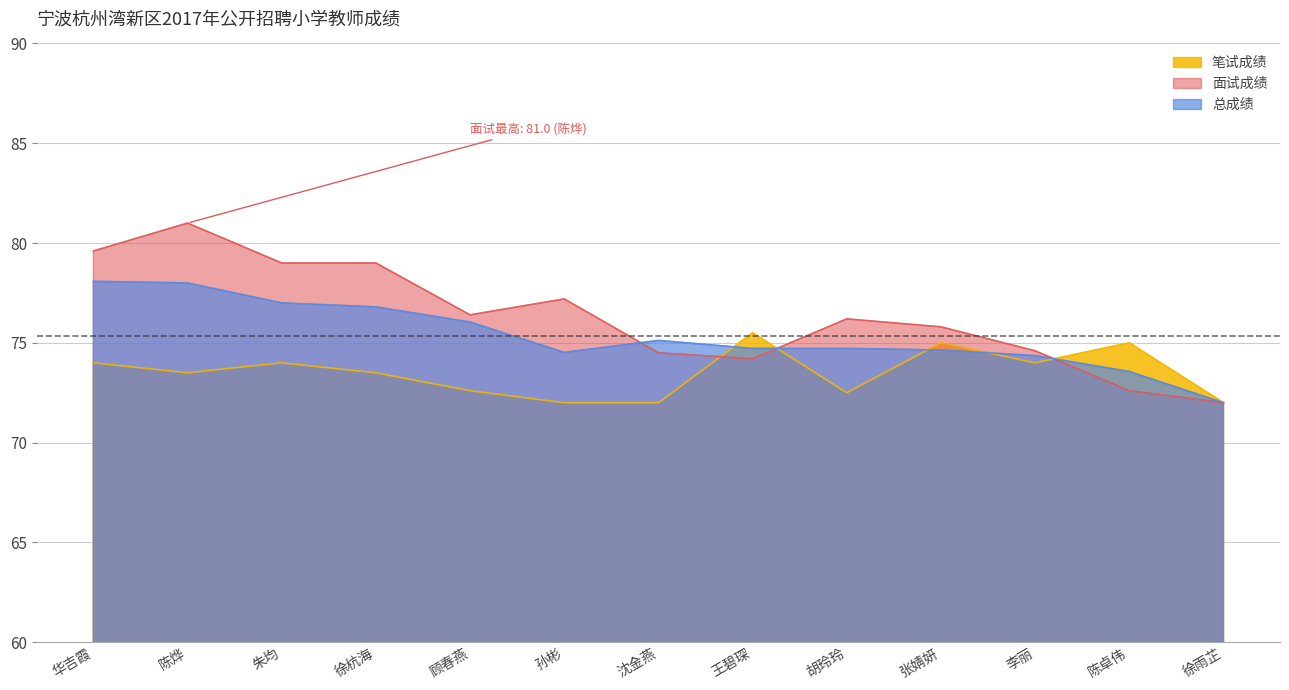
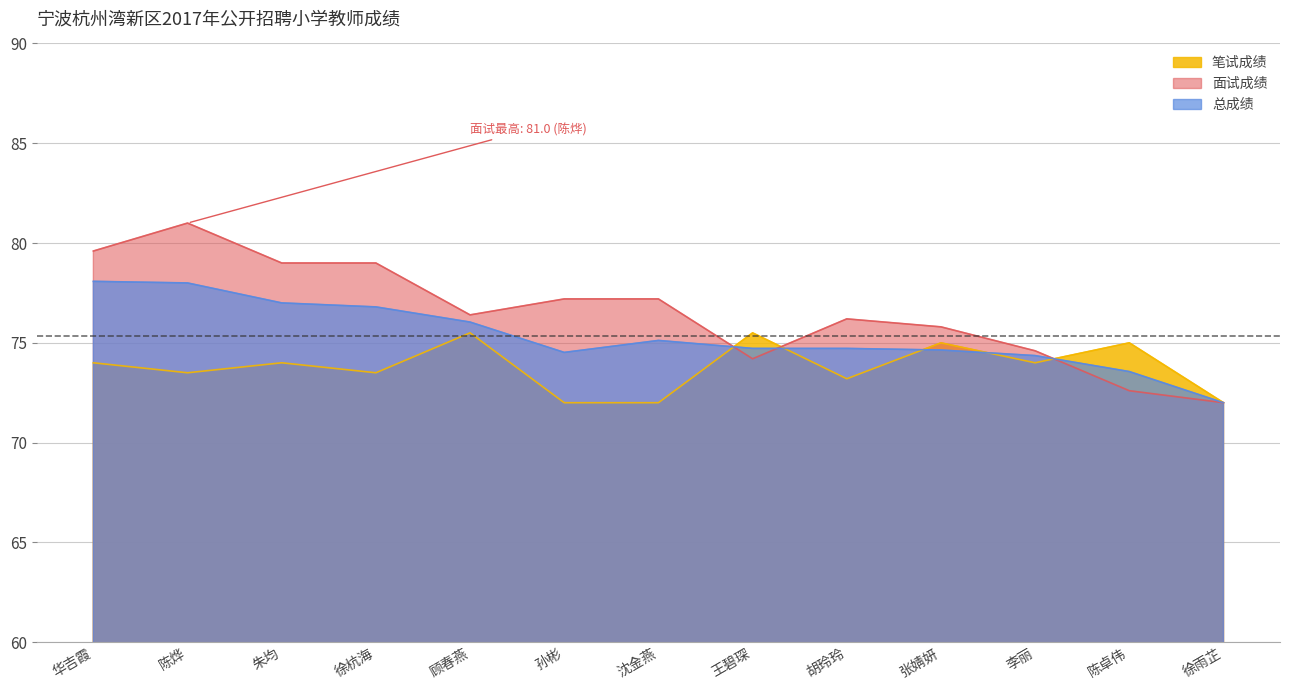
  {
    "笔试成绩": {
      "华吉霞": 74.0,
      "陈烨": 73.5,
      "朱均": 74.0,
      "徐杭海": 73.5,
-     "顾春燕": 72.6,
+     "顾春燕": 75.5,
      "孙彬": 72.0,
      "沈金燕": 72.0,
      "王碧琛": 75.5,
-     "胡玲玲": 72.5,
+     "胡玲玲": 73.2,
      "张婧妍": 75.0,
      "李丽": 74.0,
      "陈卓伟": 75.0
    },
    "面试成绩": {
      "华吉霞": 79.6,
      "朱均": 79.0,
      "徐杭海": 79.0,
      "顾春燕": 76.4,
      "孙彬": 77.2,
-     "沈金燕": 74.5,
+     "沈金燕": 77.2,
      "王碧琛": 74.2,
      "胡玲玲": 76.2,
      "张婧妍": 75.8,
      "李丽": 74.6,
      "陈卓伟": 72.6
    },
    "总成绩": {
      "华吉霞": 78.1,
      "陈烨": 78.0,
      "朱均": 77.0,
      "徐杭海": 76.8,
      "顾春燕": 76.0,
      "孙彬": 74.5,
      "沈金燕": 75.1,
      "王碧琛": 74.7,
      "胡玲玲": 74.7,
      "张婧妍": 74.6,
      "李丽": 74.4,
      "陈卓伟": 73.6
    }
  }
